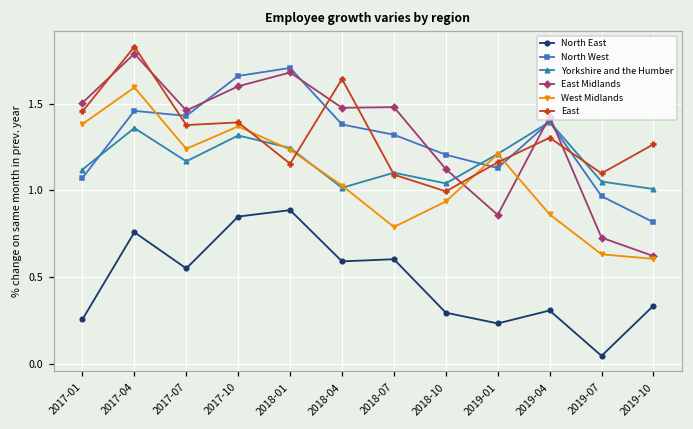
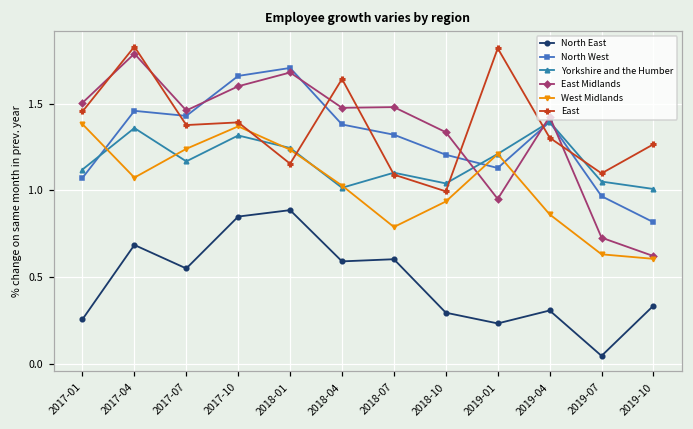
  {
    "North East": {
      "2017-01": 0.26,
-     "2017-04": 0.76,
+     "2017-04": 0.69,
      "2017-07": 0.55,
      "2017-10": 0.85,
      "2018-01": 0.89,
      "2018-04": 0.59,
      "2018-07": 0.60,
      "2018-10": 0.29,
      "2019-01": 0.23,
      "2019-04": 0.31,
      "2019-07": 0.05,
      "2019-10": 0.34
    },
    "East Midlands": {
      "2017-01": 1.50,
      "2017-04": 1.79,
      "2017-07": 1.46,
      "2017-10": 1.60,
      "2018-01": 1.68,
      "2018-04": 1.48,
      "2018-07": 1.48,
-     "2018-10": 1.12,
-     "2019-01": 0.86,
+     "2018-10": 1.34,
+     "2019-01": 0.95,
      "2019-07": 0.73
    },
    "West Midlands": {
      "2017-01": 1.38,
-     "2017-04": 1.59,
+     "2017-04": 1.07,
      "2017-07": 1.24,
      "2017-10": 1.37,
      "2018-07": 0.79,
      "2018-10": 0.94,
      "2019-04": 0.86,
      "2019-07": 0.63
    },
    "East": {
      "2017-01": 1.45,
      "2017-04": 1.83,
      "2017-07": 1.38,
      "2017-10": 1.39,
      "2018-01": 1.15,
      "2018-04": 1.64,
      "2018-10": 0.99,
-     "2019-01": 1.16,
+     "2019-01": 1.82,
      "2019-04": 1.30,
      "2019-07": 1.10,
      "2019-10": 1.27
    }
  }
